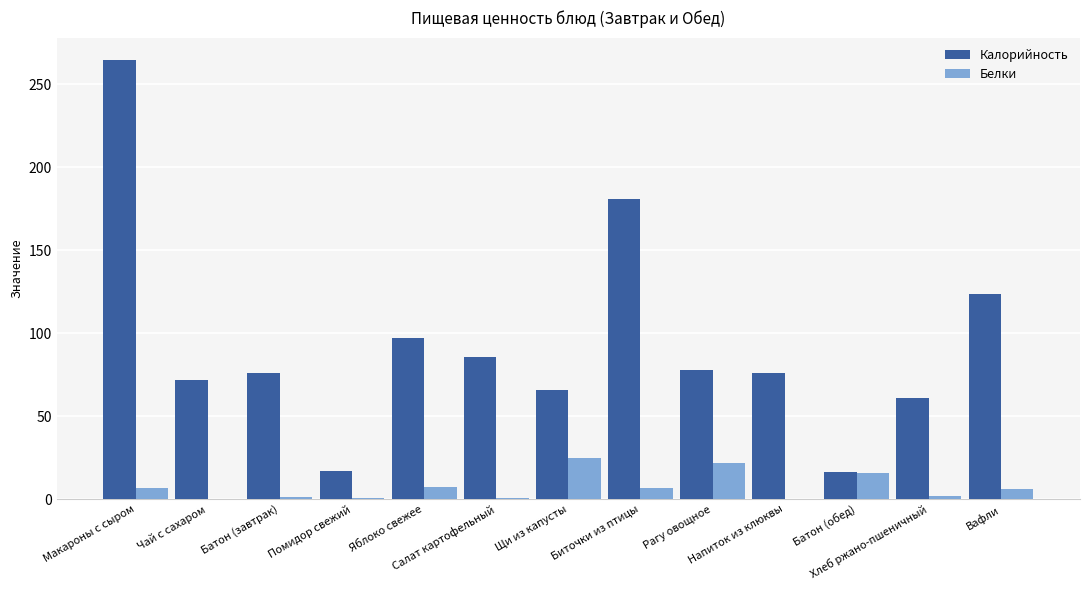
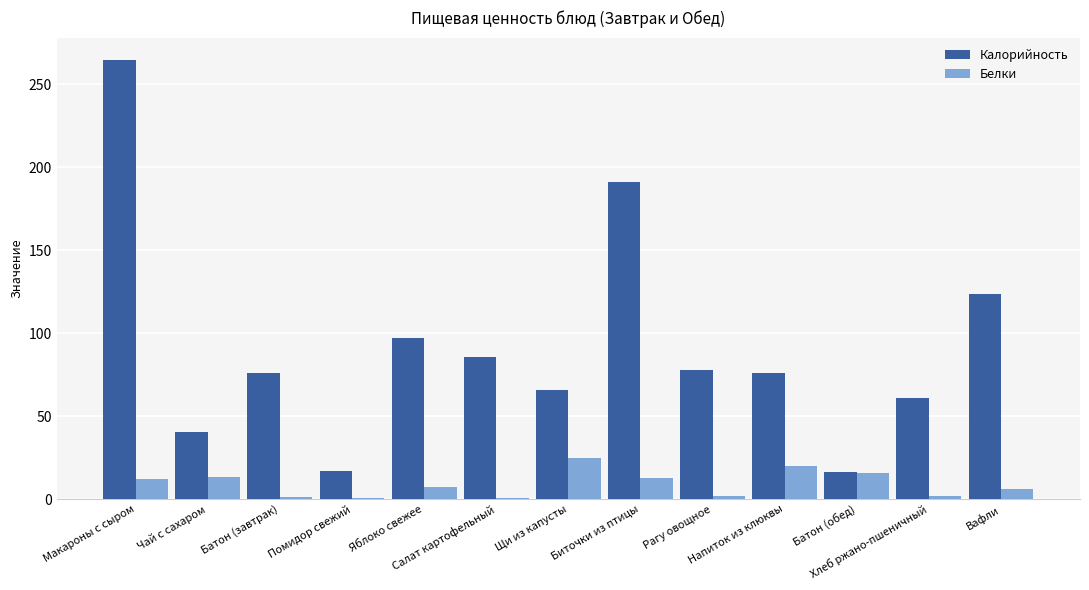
  {
    "Калорийность": {
      "Макароны с сыром": 265,
-     "Чай с сахаром": 72,
+     "Чай с сахаром": 40,
      "Батон (завтрак)": 76,
      "Помидор свежий": 17,
      "Яблоко свежее": 97,
      "Салат картофельный": 86,
      "Щи из капусты": 66,
-     "Биточки из птицы": 181,
+     "Биточки из птицы": 191,
      "Рагу овощное": 78,
      "Напиток из клюквы": 76,
      "Батон (обед)": 17,
      "Хлеб ржано-пшеничный": 61,
      "Вафли": 124
    },
    "Белки": {
-     "Макароны с сыром": 7,
-     "Чай с сахаром": 0,
+     "Макароны с сыром": 12,
+     "Чай с сахаром": 14,
      "Яблоко свежее": 8,
      "Щи из капусты": 25,
-     "Биточки из птицы": 7,
-     "Рагу овощное": 22,
-     "Напиток из клюквы": 0,
+     "Биточки из птицы": 13,
+     "Рагу овощное": 2,
+     "Напиток из клюквы": 20,
      "Батон (обед)": 16,
      "Хлеб ржано-пшеничный": 2,
      "Вафли": 6
    }
  }
